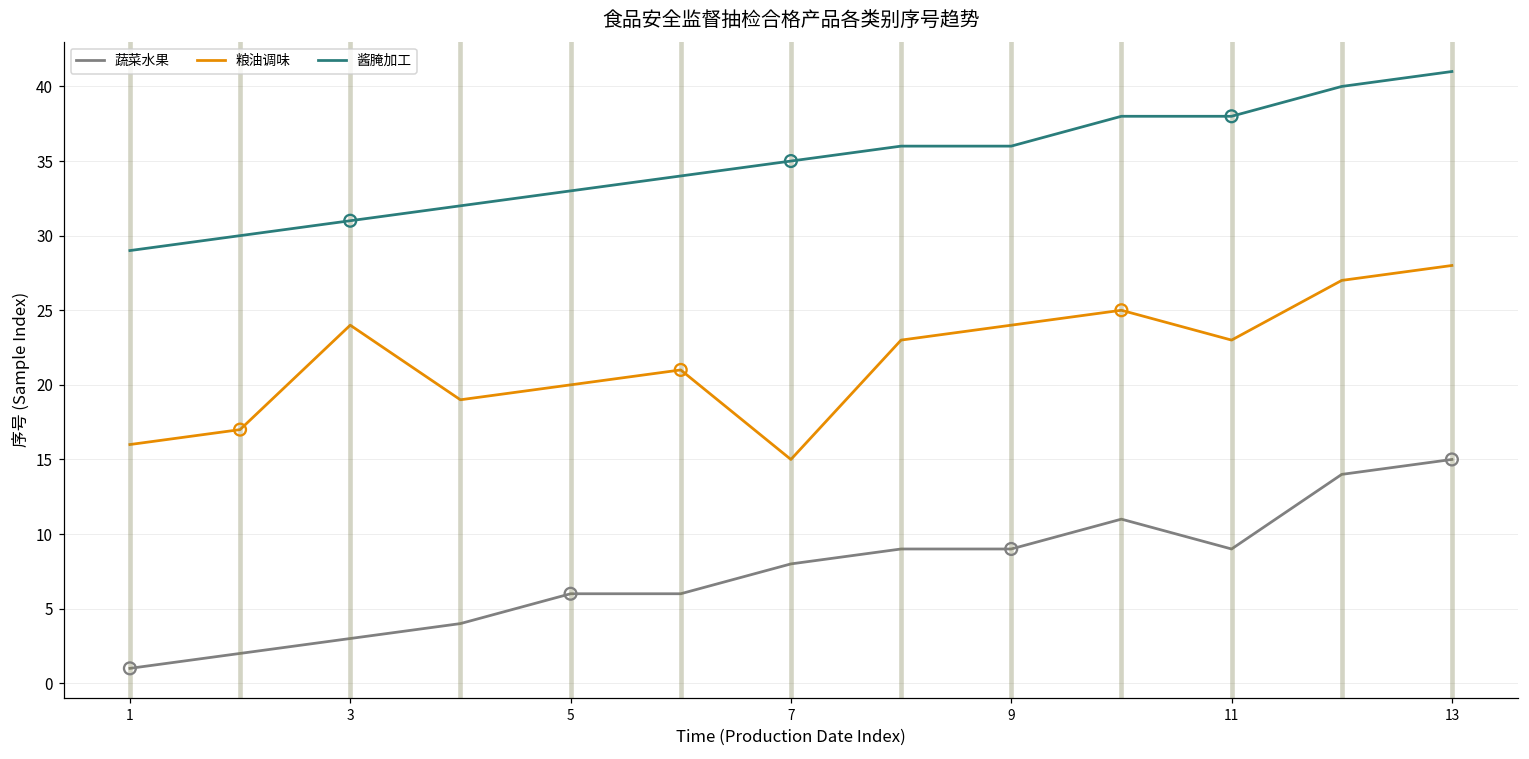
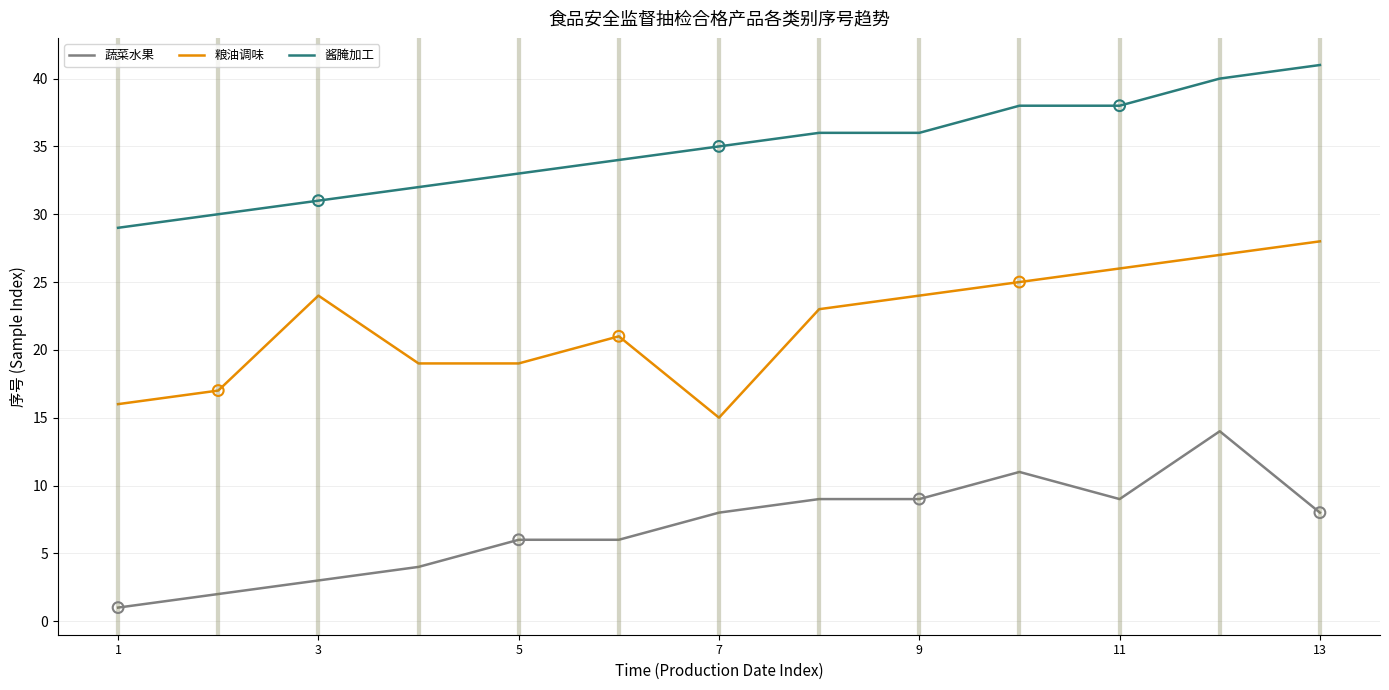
  {
    "蔬菜水果": {
      "3": 3,
      "7": 8,
      "11": 9,
-     "13": 15
+     "13": 8
    },
    "粮油调味": {
      "1": 16,
      "3": 24,
-     "5": 20,
+     "5": 19,
      "7": 15,
      "9": 24,
-     "11": 23,
+     "11": 26,
      "13": 28
    },
    "酱腌加工": {
      "1": 29,
      "5": 33,
      "9": 36,
      "13": 41
    }
  }
